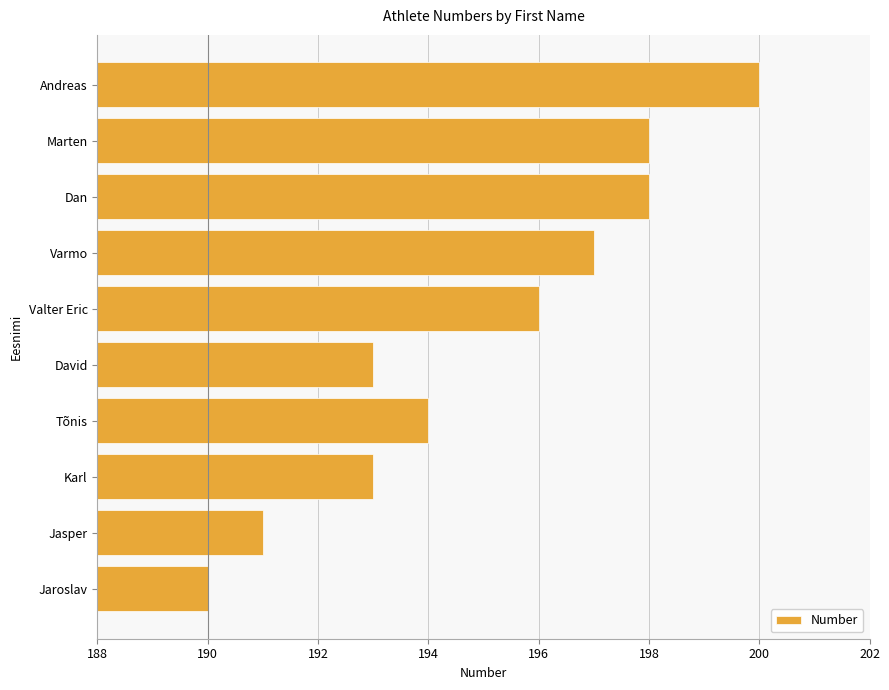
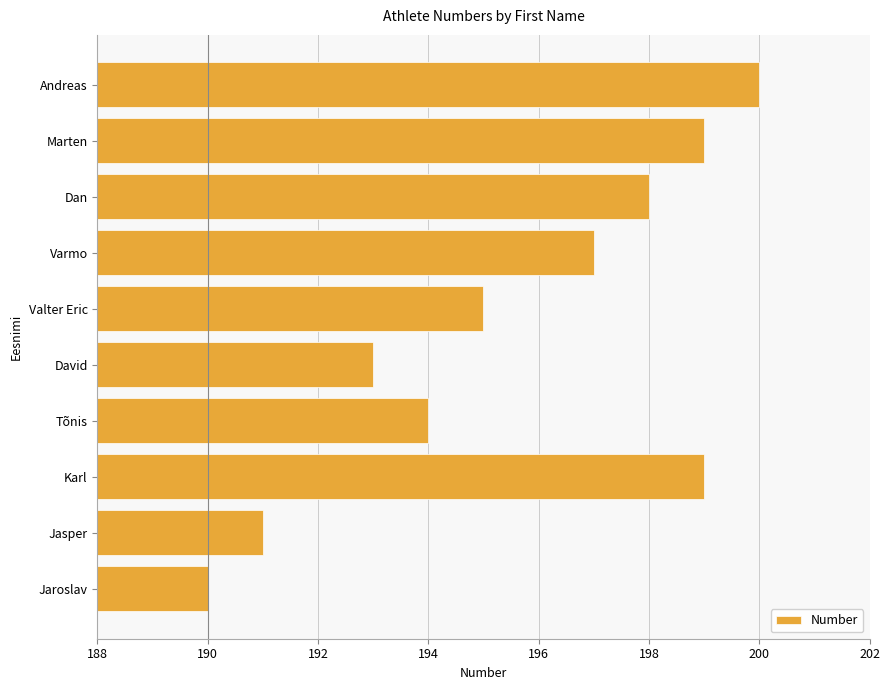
  {
    "Andreas": 200,
-   "Marten": 198,
+   "Marten": 199,
    "Dan": 198,
    "Varmo": 197,
-   "Valter Eric": 196,
+   "Valter Eric": 195,
    "David": 193,
    "Tõnis": 194,
-   "Karl": 193,
+   "Karl": 199,
    "Jasper": 191,
    "Jaroslav": 190
  }
